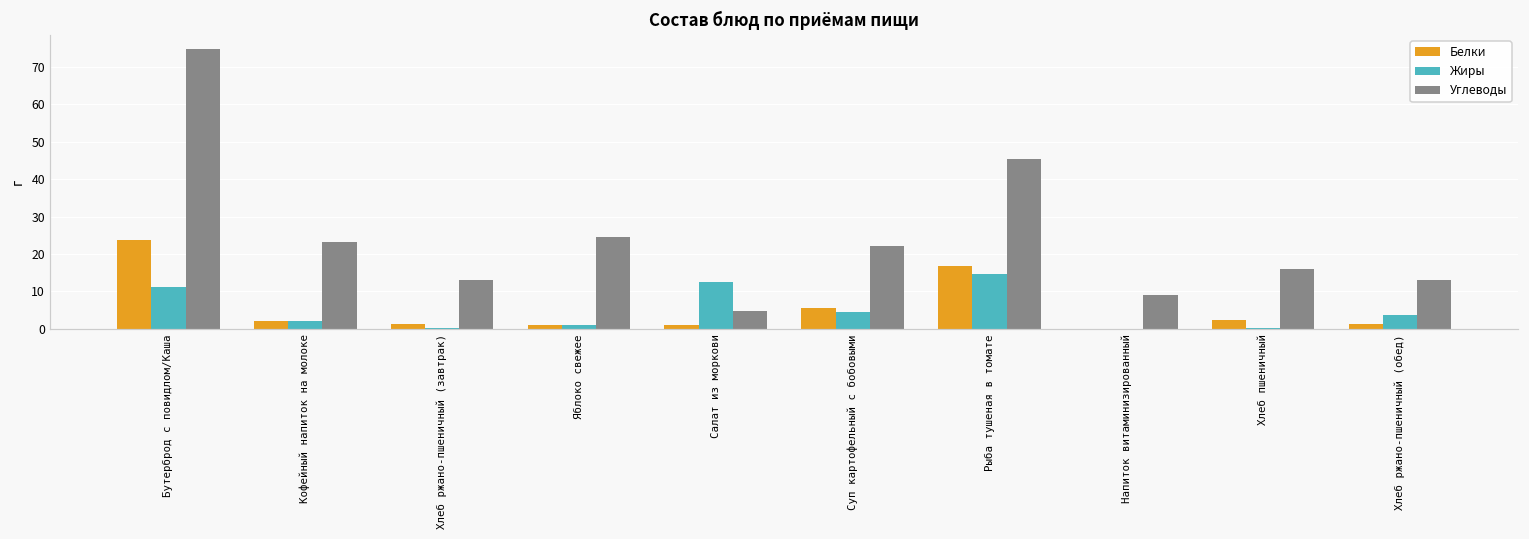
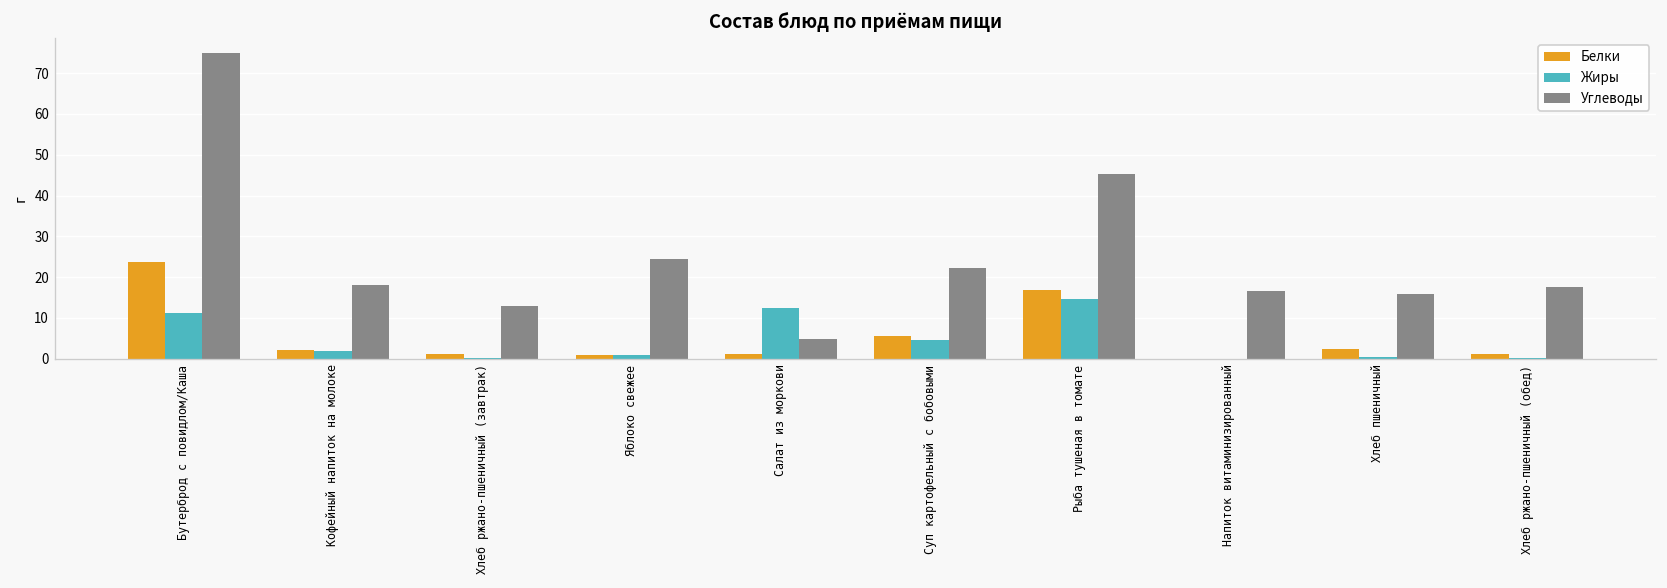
  {
    "Белки": {
      "Бутерброд с повидлом/Каша": 24,
      "Кофейный напиток на молоке": 2,
      "Хлеб ржано-пшеничный (завтрак)": 1,
      "Яблоко свежее": 1,
      "Салат из моркови": 1,
      "Суп картофельный с бобовыми": 6,
      "Рыба тушеная в томате": 17,
      "Напиток витаминизированный": 0,
      "Хлеб пшеничный": 2,
      "Хлеб ржано-пшеничный (обед)": 1
    },
    "Жиры": {
      "Бутерброд с повидлом/Каша": 11,
      "Кофейный напиток на молоке": 2,
      "Яблоко свежее": 1,
      "Салат из моркови": 13,
      "Суп картофельный с бобовыми": 5,
      "Рыба тушеная в томате": 15,
      "Напиток витаминизированный": 0,
-     "Хлеб ржано-пшеничный (обед)": 4
+     "Хлеб ржано-пшеничный (обед)": 0
    },
    "Углеводы": {
      "Бутерброд с повидлом/Каша": 75,
-     "Кофейный напиток на молоке": 23,
+     "Кофейный напиток на молоке": 18,
      "Хлеб ржано-пшеничный (завтрак)": 13,
      "Яблоко свежее": 25,
      "Салат из моркови": 5,
      "Суп картофельный с бобовыми": 22,
      "Рыба тушеная в томате": 45,
-     "Напиток витаминизированный": 9,
+     "Напиток витаминизированный": 16,
      "Хлеб пшеничный": 16,
-     "Хлеб ржано-пшеничный (обед)": 13
+     "Хлеб ржано-пшеничный (обед)": 18
    }
  }
